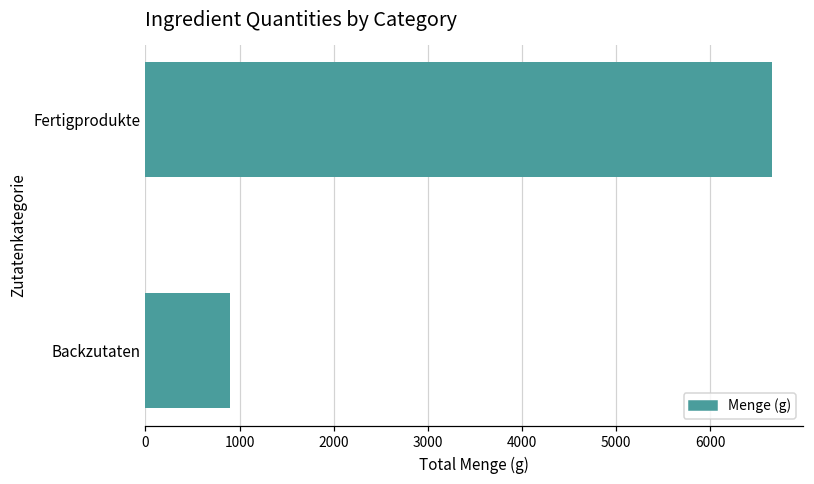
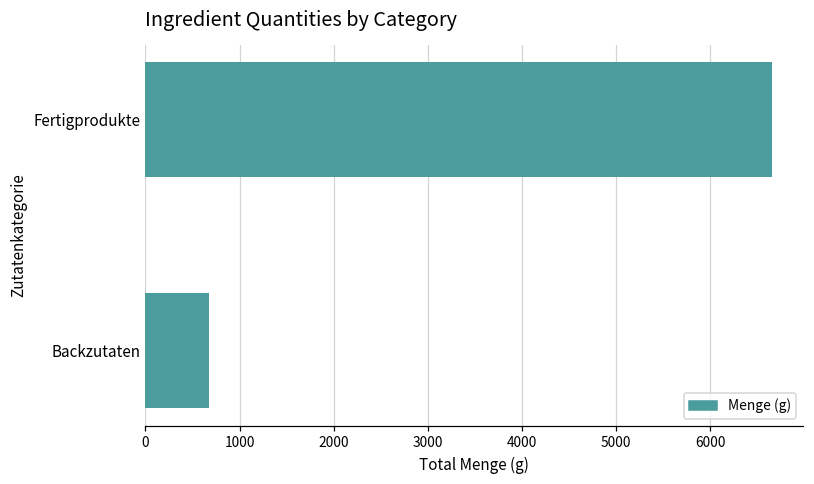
  {
    "Fertigprodukte": 6700,
-   "Backzutaten": 900
+   "Backzutaten": 700
  }
